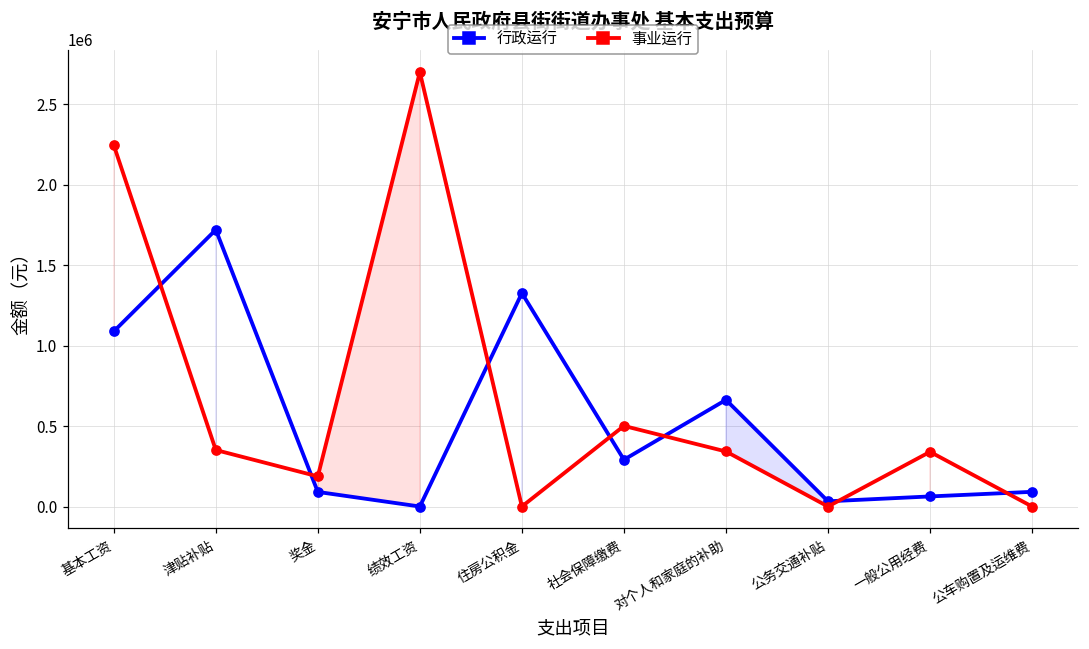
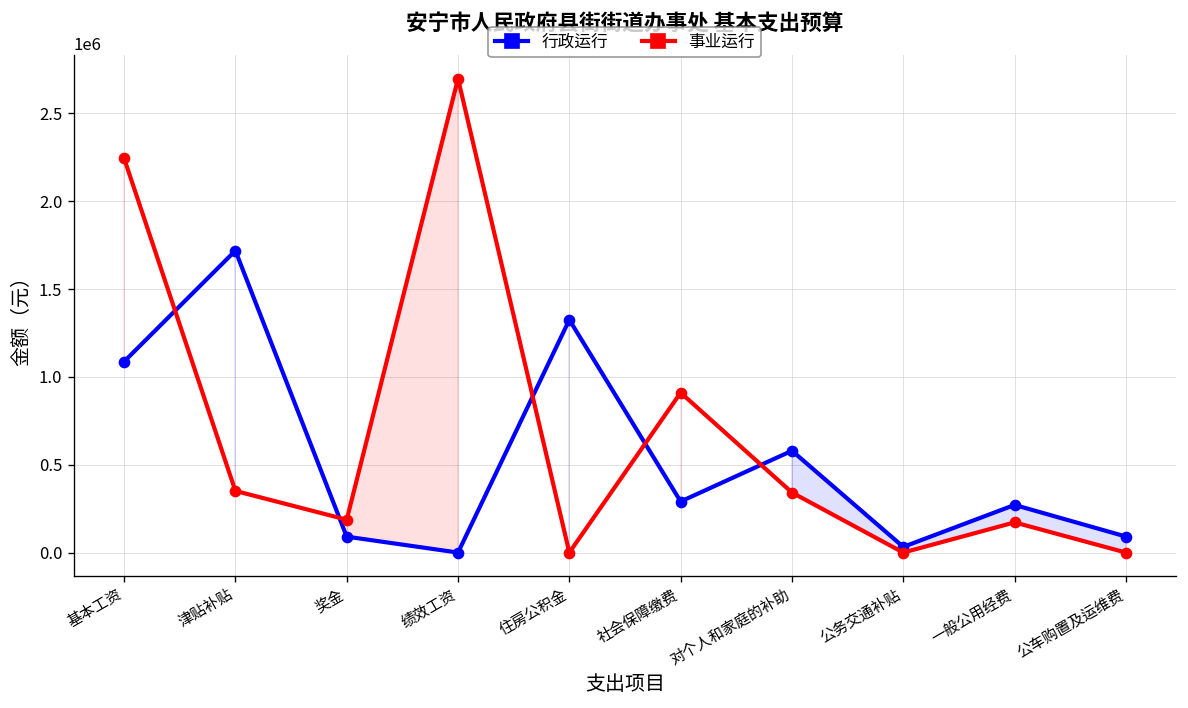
  {
    "行政运行": {
      "基本工资": 1090000,
      "津贴补贴": 1720000,
      "奖金": 90000,
      "绩效工资": 0,
      "住房公积金": 1330000,
      "社会保障缴费": 290000,
-     "对个人和家庭的补助": 660000,
+     "对个人和家庭的补助": 580000,
      "公务交通补贴": 30000,
-     "一般公用经费": 60000,
+     "一般公用经费": 270000,
      "公车购置及运维费": 90000
    },
    "事业运行": {
      "基本工资": 2240000,
      "津贴补贴": 350000,
      "奖金": 190000,
      "绩效工资": 2700000,
      "住房公积金": 0,
-     "社会保障缴费": 500000,
+     "社会保障缴费": 910000,
      "对个人和家庭的补助": 340000,
      "公务交通补贴": 0,
-     "一般公用经费": 340000,
+     "一般公用经费": 170000,
      "公车购置及运维费": 0
    }
  }
